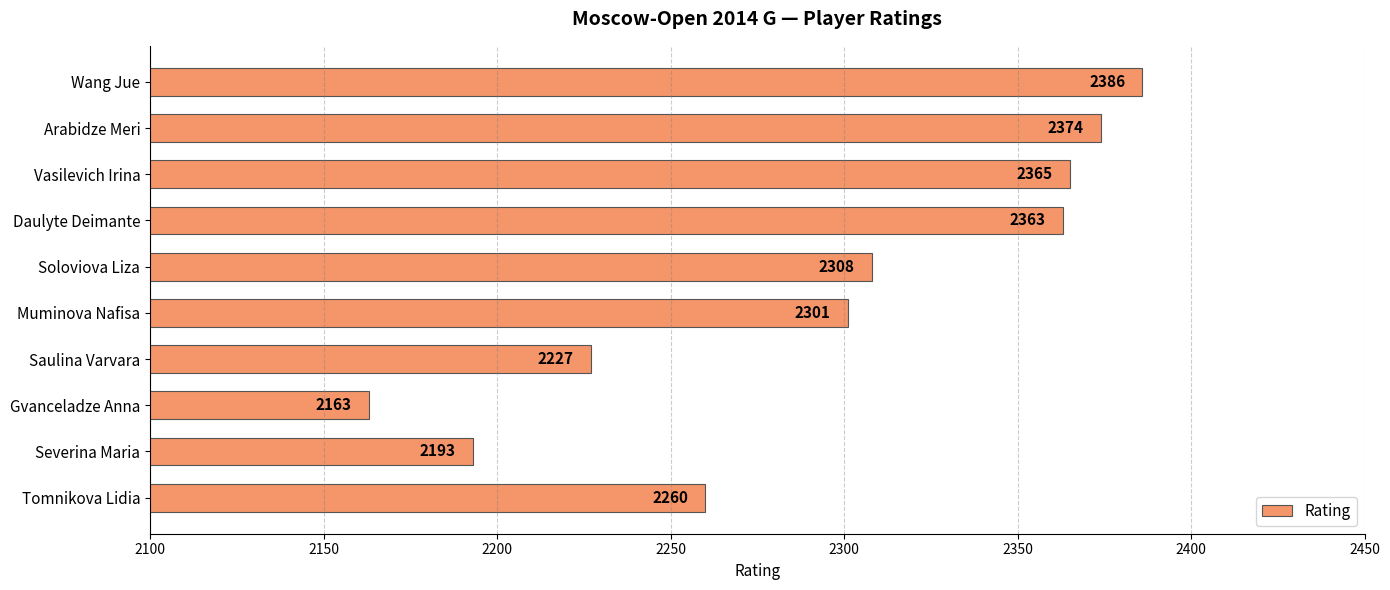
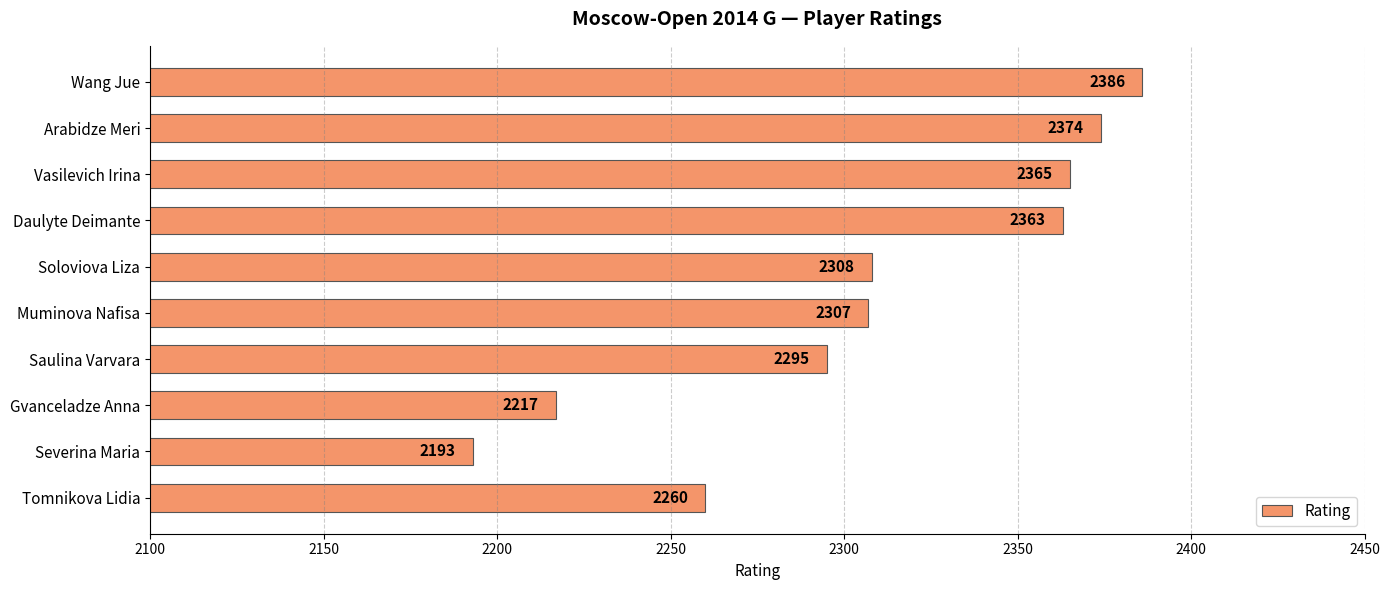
  {
    "Wang Jue": 2386,
    "Arabidze Meri": 2374,
    "Vasilevich Irina": 2365,
    "Daulyte Deimante": 2363,
    "Soloviova Liza": 2308,
-   "Muminova Nafisa": 2301,
-   "Saulina Varvara": 2227,
-   "Gvanceladze Anna": 2163,
+   "Muminova Nafisa": 2307,
+   "Saulina Varvara": 2295,
+   "Gvanceladze Anna": 2217,
    "Severina Maria": 2193,
    "Tomnikova Lidia": 2260
  }
